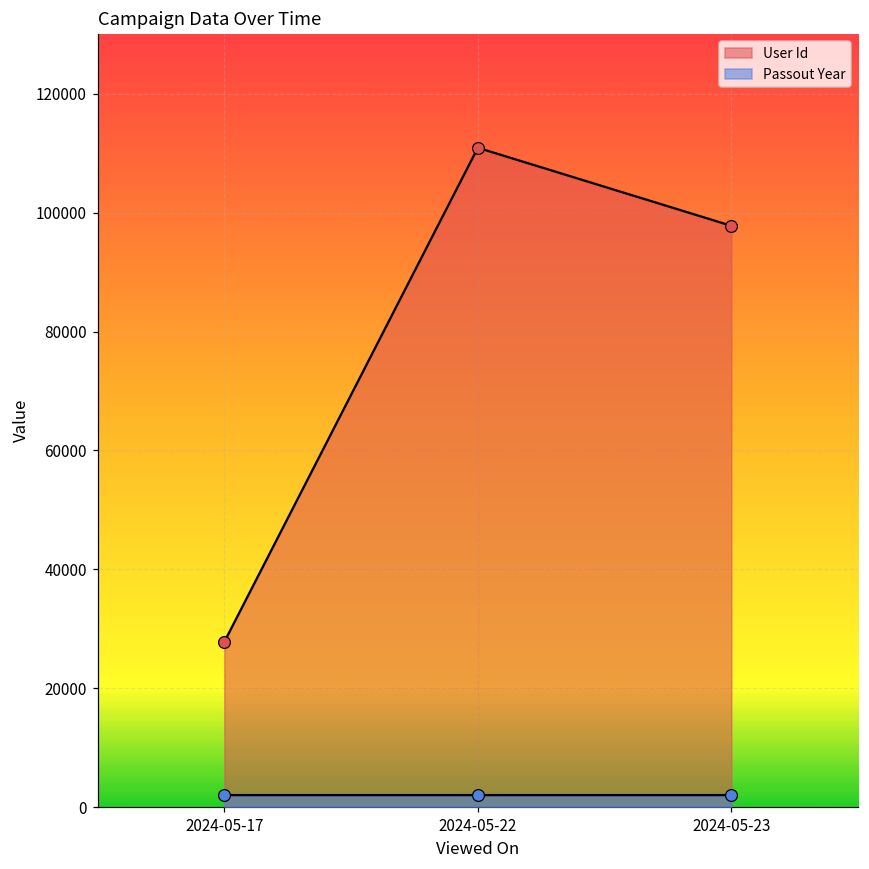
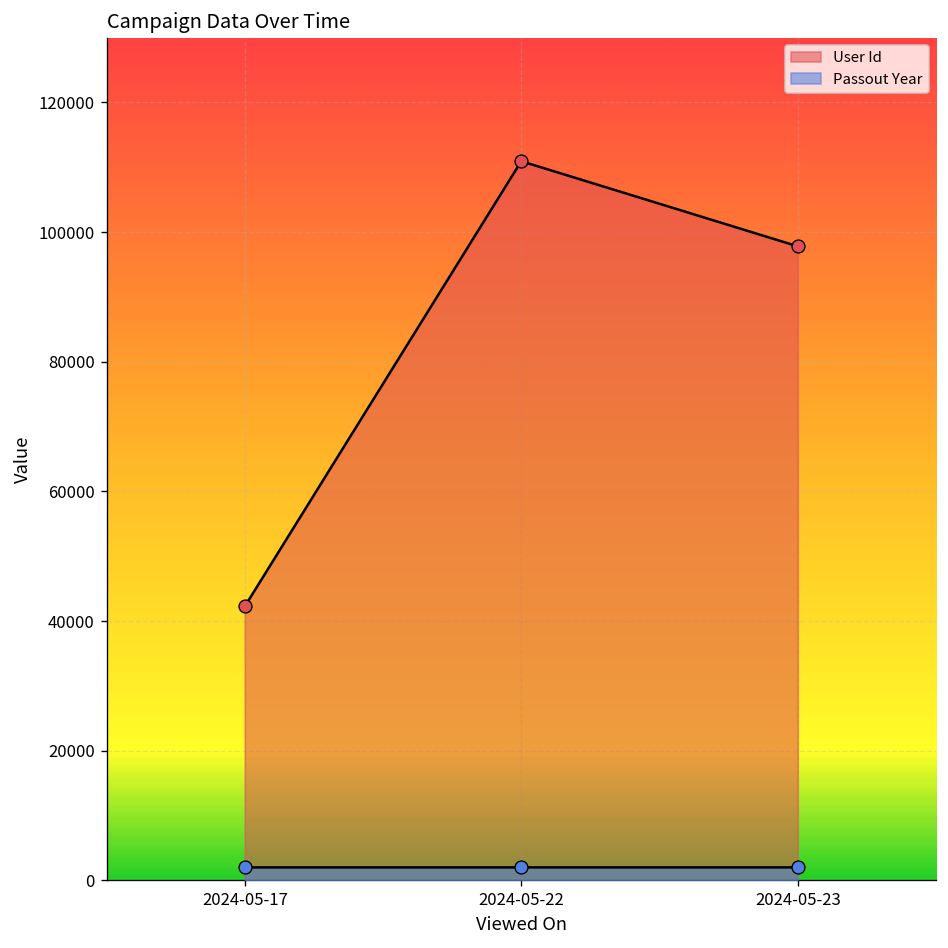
  {
    "User Id": {
-     "2024-05-17": 28000,
+     "2024-05-17": 42000,
      "2024-05-22": 111000,
      "2024-05-23": 98000
    },
    "Passout Year": {
      "2024-05-17": 2000,
      "2024-05-22": 2000,
      "2024-05-23": 2000
    }
  }
